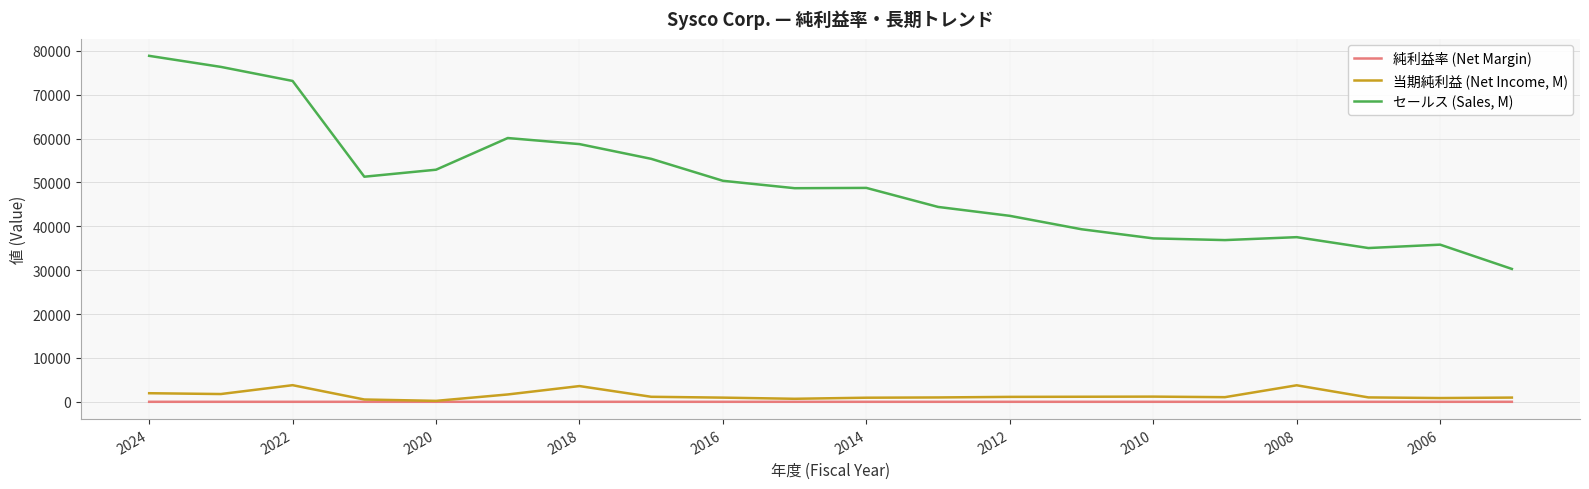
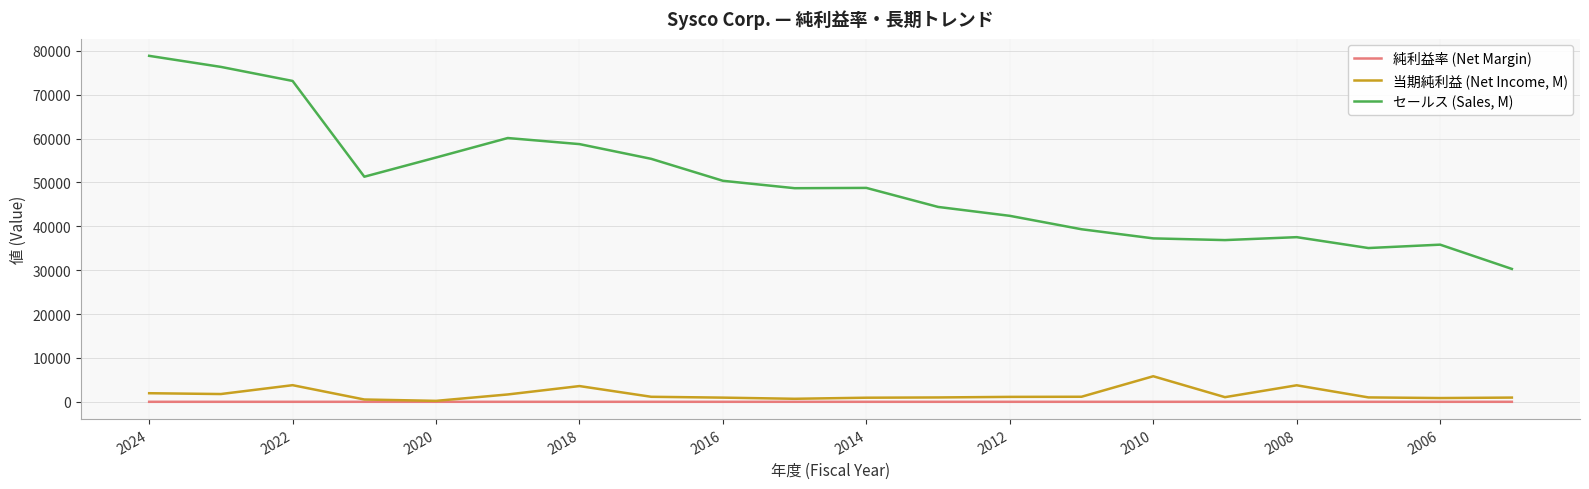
  {
    "純利益率 (Net Margin)": {
      "2024": 0,
      "2022": 0,
      "2018": 0,
      "2016": 0,
      "2014": 0,
      "2012": 0,
      "2010": 0,
      "2008": 0,
      "2006": 0
    },
    "当期純利益 (Net Income, M)": {
      "2024": 2000,
      "2022": 4000,
      "2018": 4000,
      "2016": 1000,
      "2014": 1000,
      "2012": 1000,
-     "2010": 1000,
+     "2010": 6000,
      "2008": 4000,
      "2006": 1000
    },
    "セールス (Sales, M)": {
      "2024": 79000,
      "2022": 73000,
-     "2020": 53000,
+     "2020": 56000,
      "2018": 59000,
      "2016": 50000,
      "2014": 49000,
      "2012": 42000,
      "2010": 37000,
      "2008": 38000,
      "2006": 36000
    }
  }
